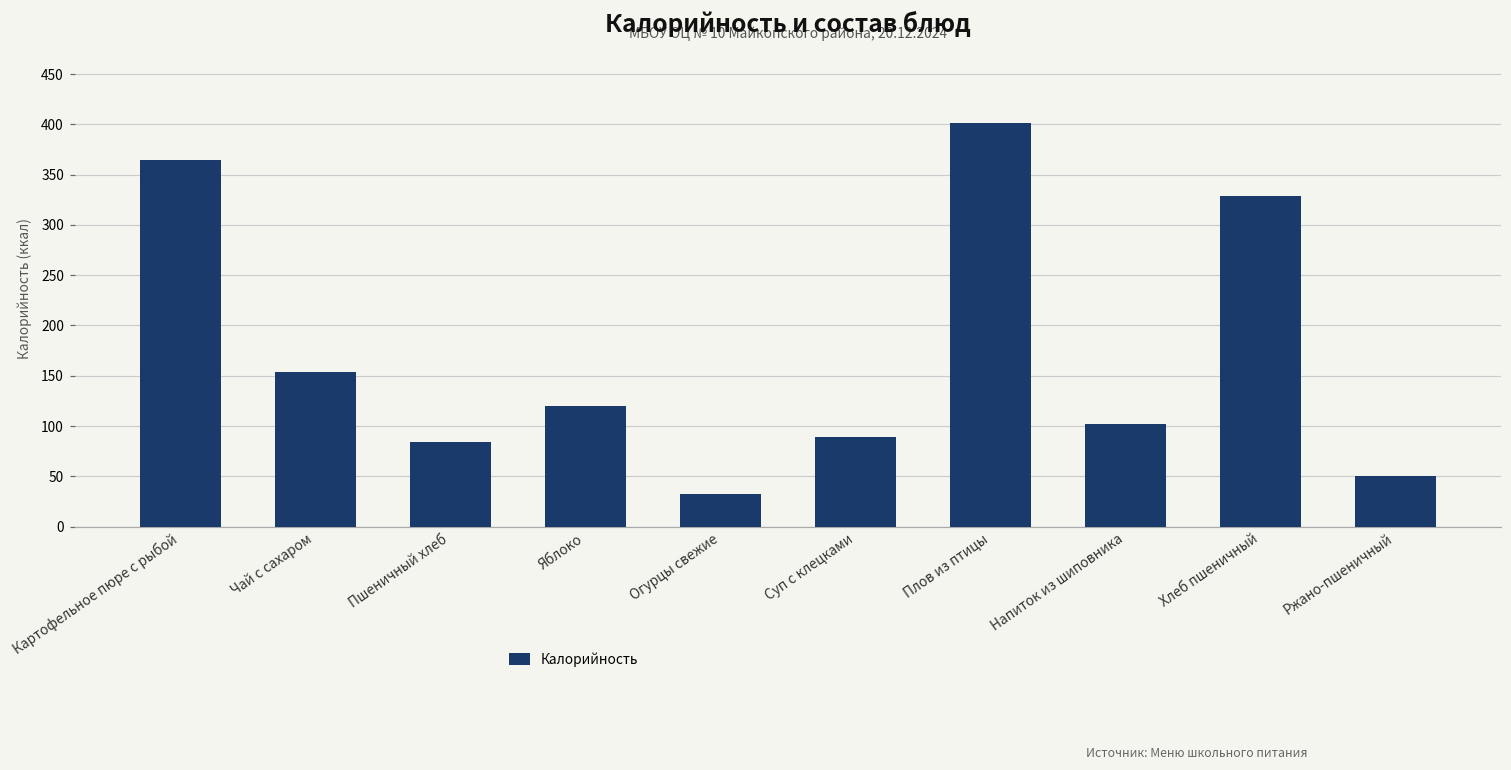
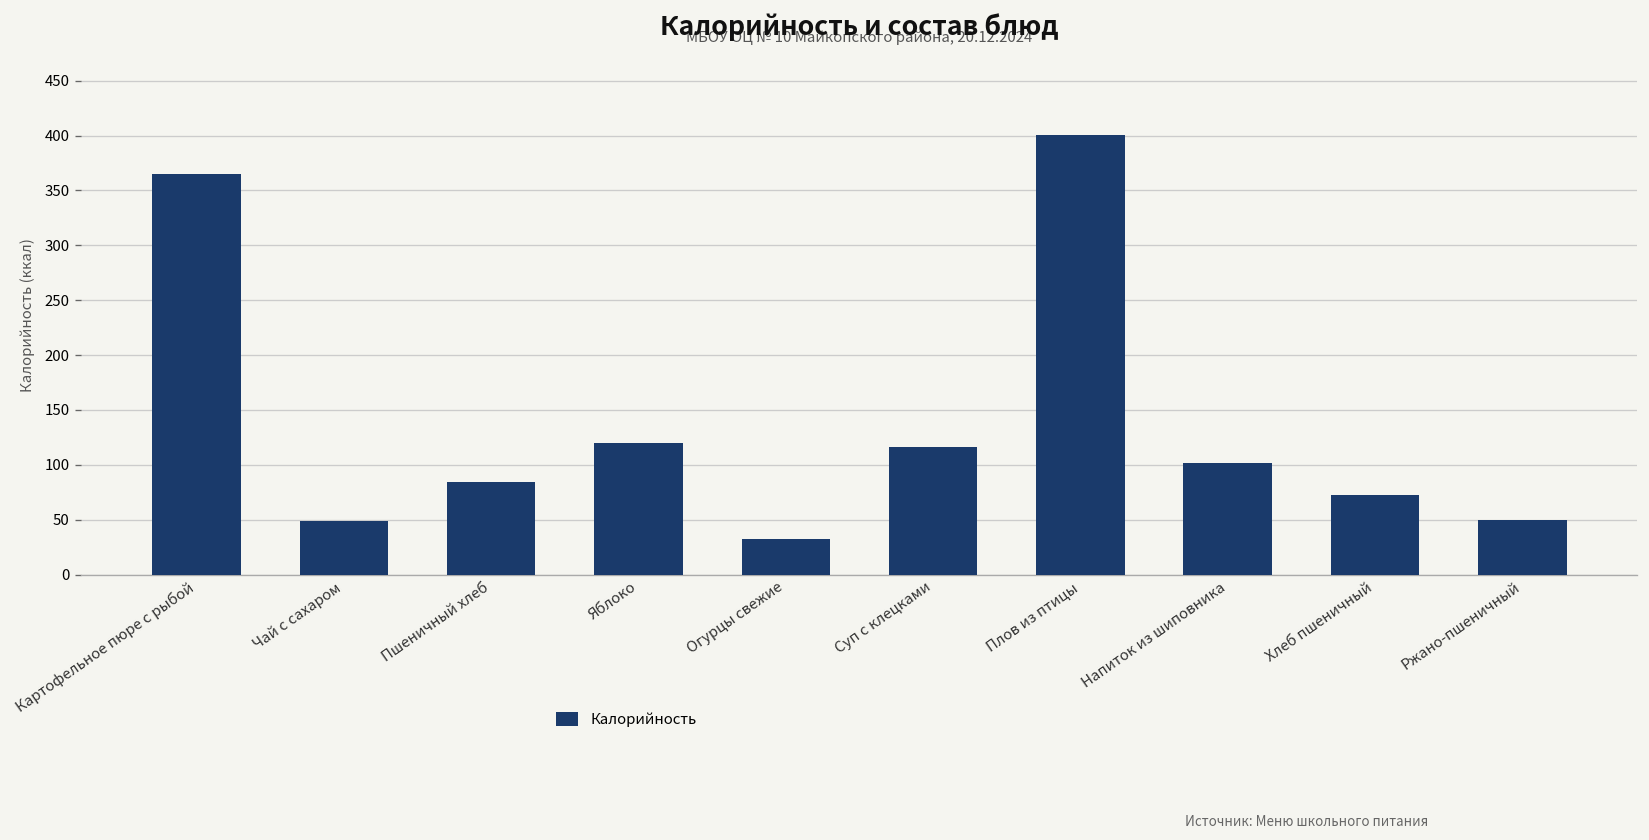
  {
    "Картофельное пюре с рыбой": 360,
-   "Чай с сахаром": 150,
+   "Чай с сахаром": 50,
    "Пшеничный хлеб": 80,
    "Яблоко": 120,
    "Огурцы свежие": 30,
-   "Суп с клецками": 90,
+   "Суп с клецками": 120,
    "Плов из птицы": 400,
    "Напиток из шиповника": 100,
-   "Хлеб пшеничный": 330,
+   "Хлеб пшеничный": 70,
    "Ржано-пшеничный": 50
  }
